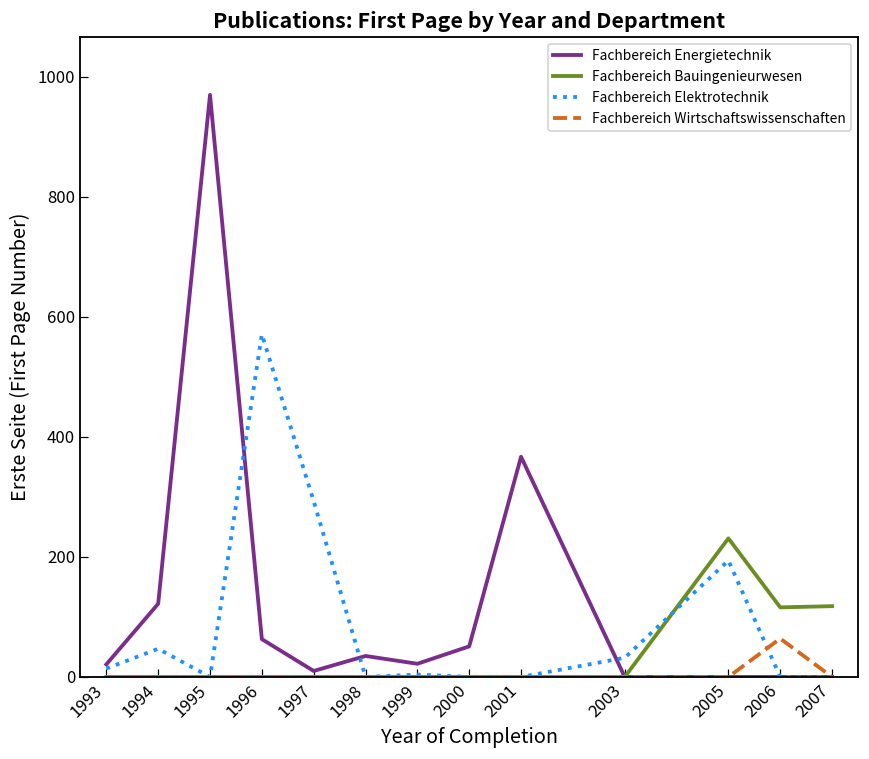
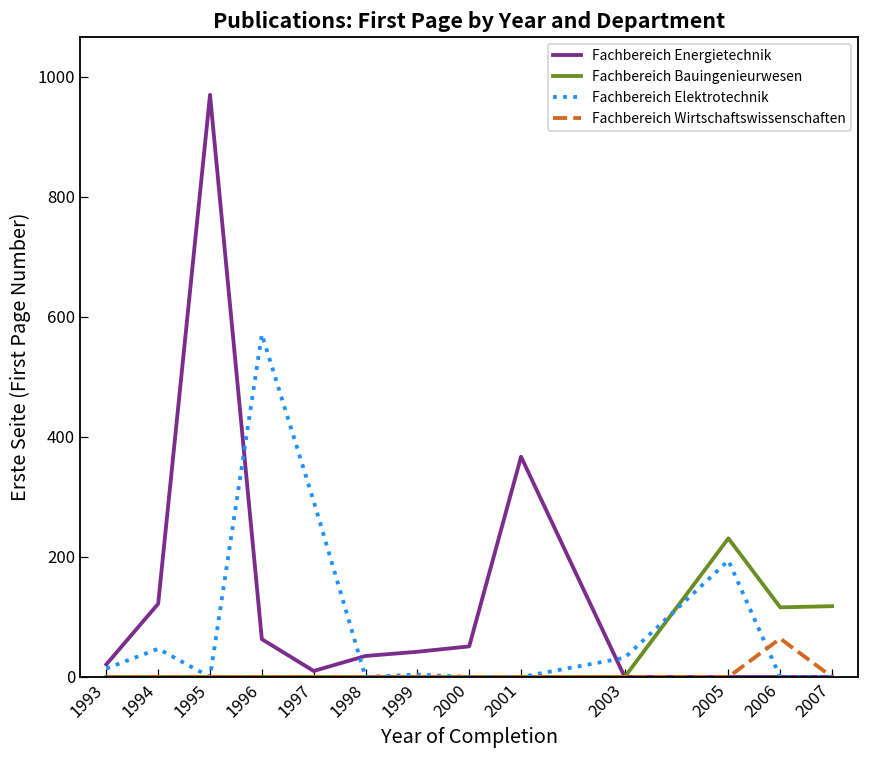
  {
    "Fachbereich Energietechnik": {
      "1993": 20,
      "1994": 120,
      "1995": 970,
      "1996": 60,
      "1997": 10,
      "1998": 40,
-     "1999": 20,
+     "1999": 40,
      "2000": 50,
      "2001": 370
    },
    "Fachbereich Bauingenieurwesen": {
      "2005": 230,
      "2006": 120,
      "2007": 120
    },
    "Fachbereich Elektrotechnik": {
      "1993": 10,
      "1994": 50,
      "1996": 570,
      "1997": 290,
      "2003": 30,
      "2005": 190
    },
    "Fachbereich Wirtschaftswissenschaften": {
      "2006": 60
    }
  }
